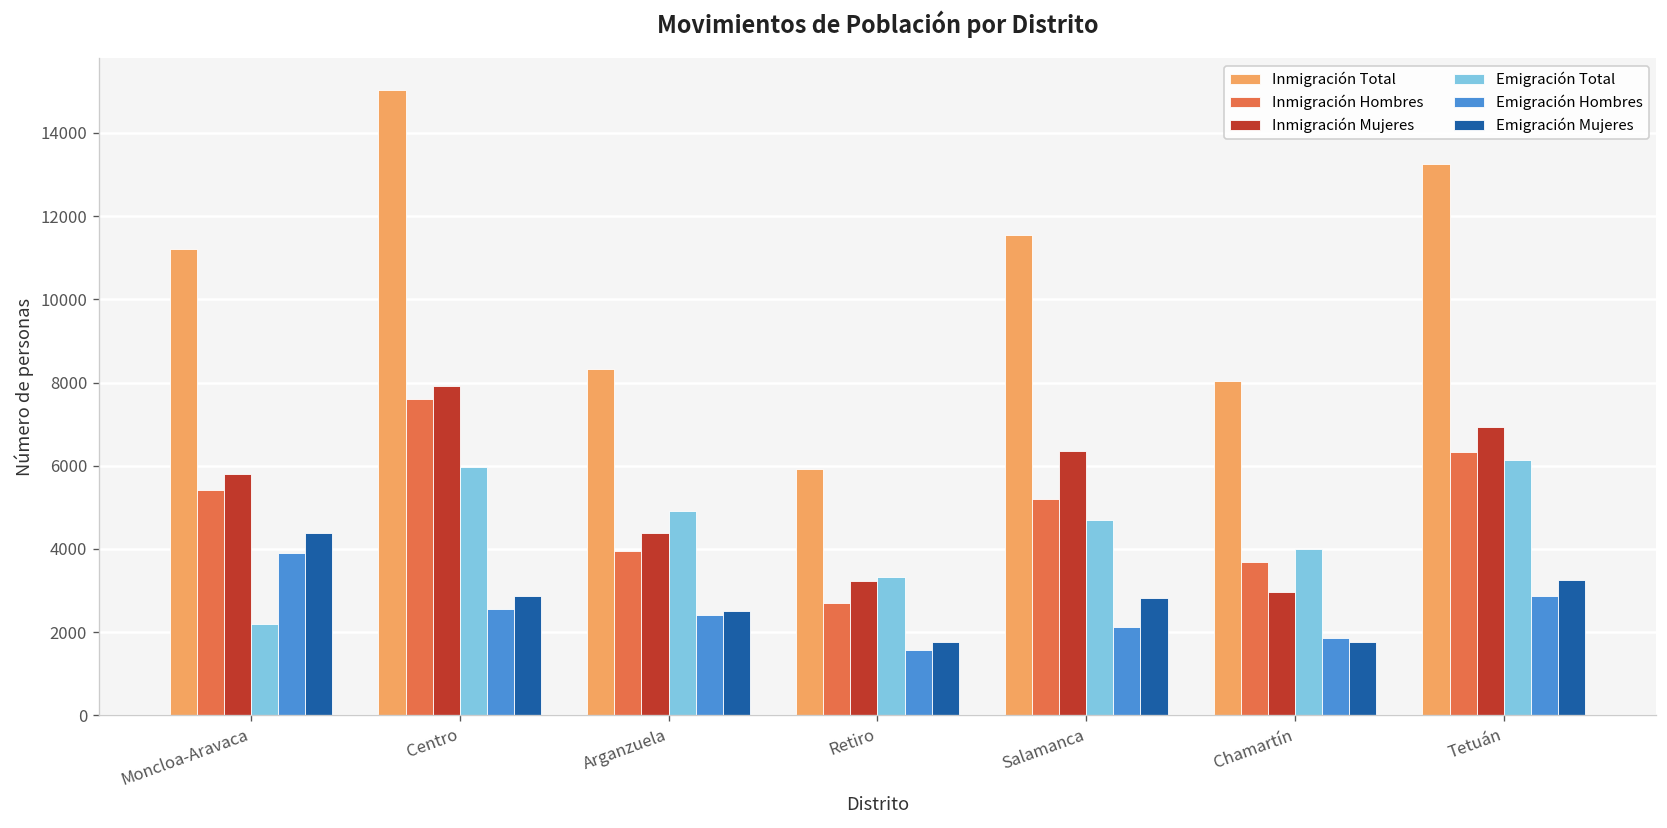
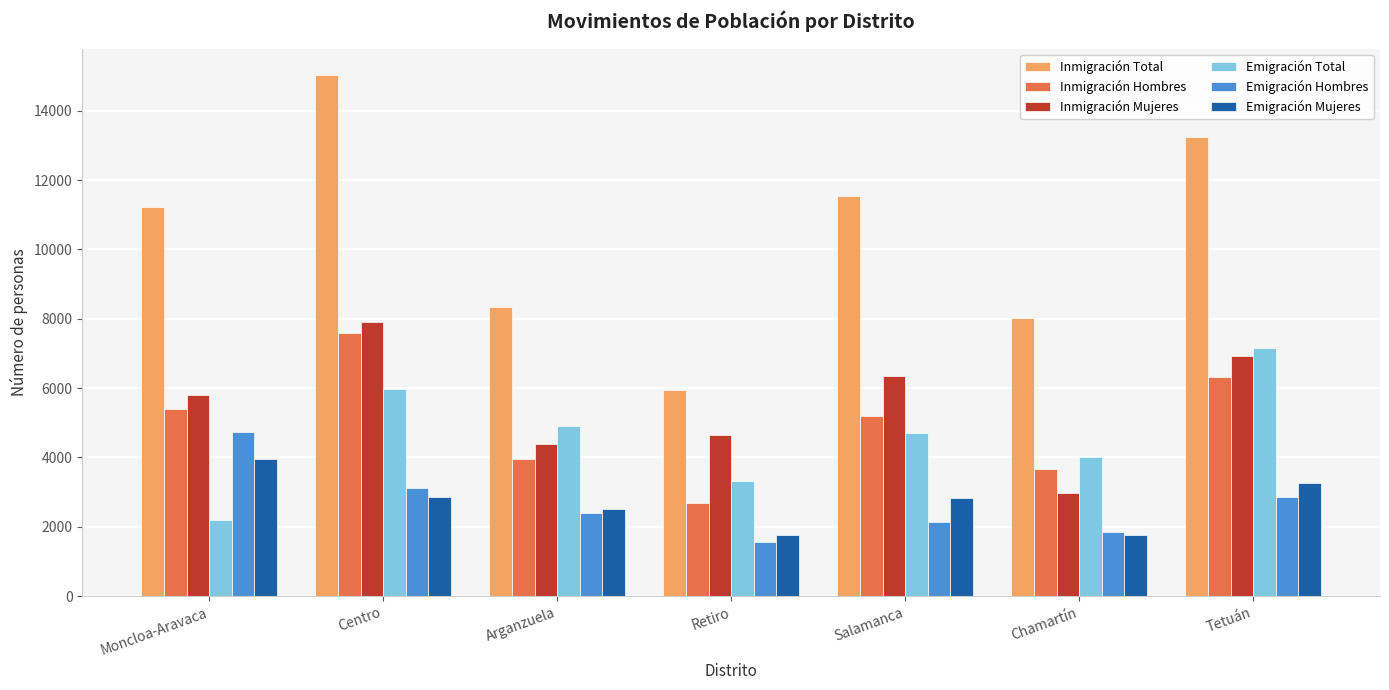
  {
    "Inmigración Mujeres": {
      "Moncloa-Aravaca": 5800,
      "Centro": 7900,
      "Arganzuela": 4400,
-     "Retiro": 3200,
+     "Retiro": 4700,
      "Salamanca": 6300,
      "Chamartín": 3000,
      "Tetuán": 6900
    },
    "Emigración Total": {
      "Moncloa-Aravaca": 2200,
      "Centro": 6000,
      "Arganzuela": 4900,
      "Retiro": 3300,
      "Salamanca": 4700,
      "Chamartín": 4000,
-     "Tetuán": 6100
+     "Tetuán": 7100
    },
    "Emigración Hombres": {
-     "Moncloa-Aravaca": 3900,
-     "Centro": 2600,
+     "Moncloa-Aravaca": 4700,
+     "Centro": 3100,
      "Arganzuela": 2400,
      "Retiro": 1600,
      "Salamanca": 2100,
      "Chamartín": 1900,
      "Tetuán": 2900
    },
    "Emigración Mujeres": {
-     "Moncloa-Aravaca": 4400,
+     "Moncloa-Aravaca": 3900,
      "Centro": 2900,
      "Arganzuela": 2500,
      "Retiro": 1800,
      "Salamanca": 2800,
      "Chamartín": 1800,
      "Tetuán": 3300
    }
  }
